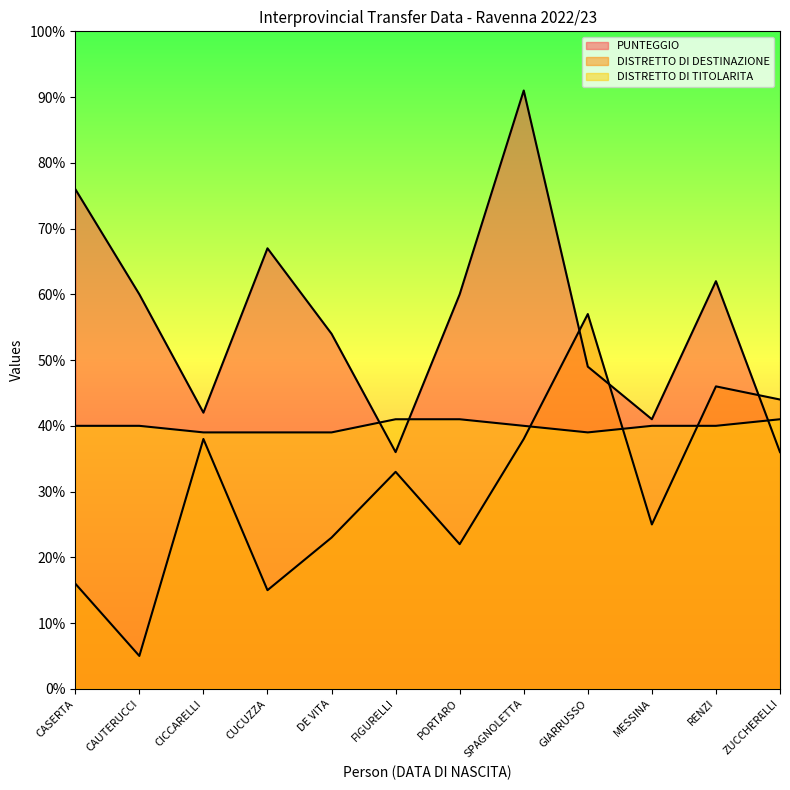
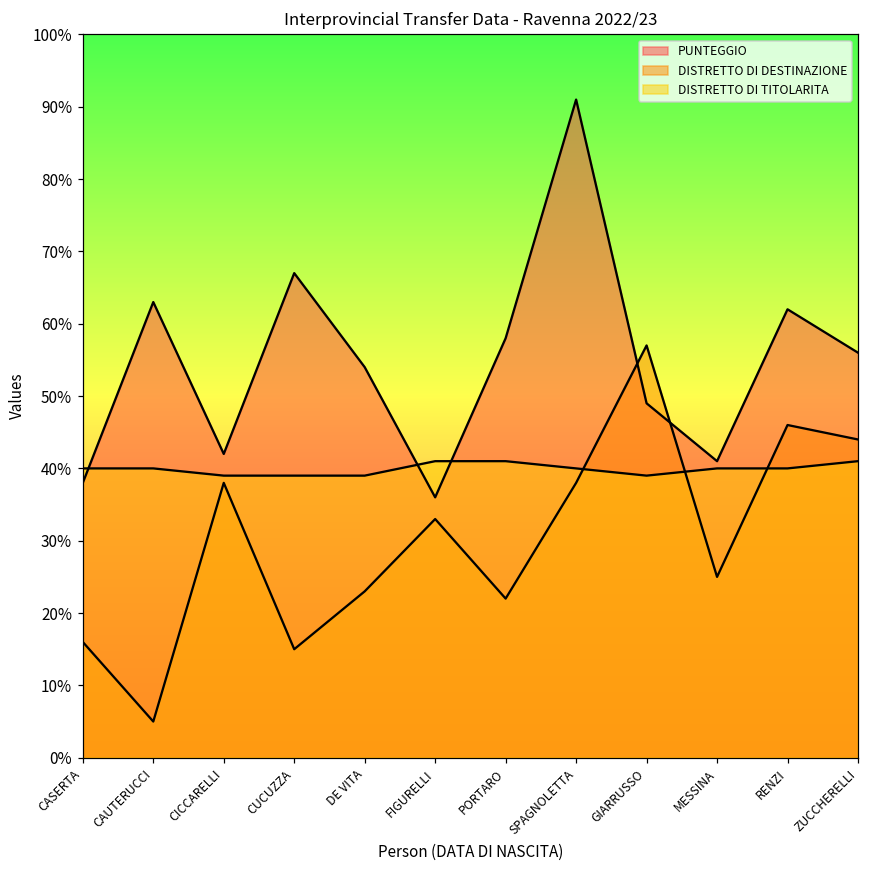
  {
    "PUNTEGGIO": {
-     "CASERTA": "76%",
-     "CAUTERUCCI": "60%",
+     "CASERTA": "38%",
+     "CAUTERUCCI": "63%",
      "CICCARELLI": "42%",
      "CUCUZZA": "67%",
      "DE VITA": "54%",
      "FIGURELLI": "36%",
-     "PORTARO": "60%",
+     "PORTARO": "58%",
      "SPAGNOLETTA": "91%",
      "GIARRUSSO": "49%",
      "MESSINA": "41%",
      "RENZI": "62%",
-     "ZUCCHERELLI": "36%"
+     "ZUCCHERELLI": "56%"
    }
  }
